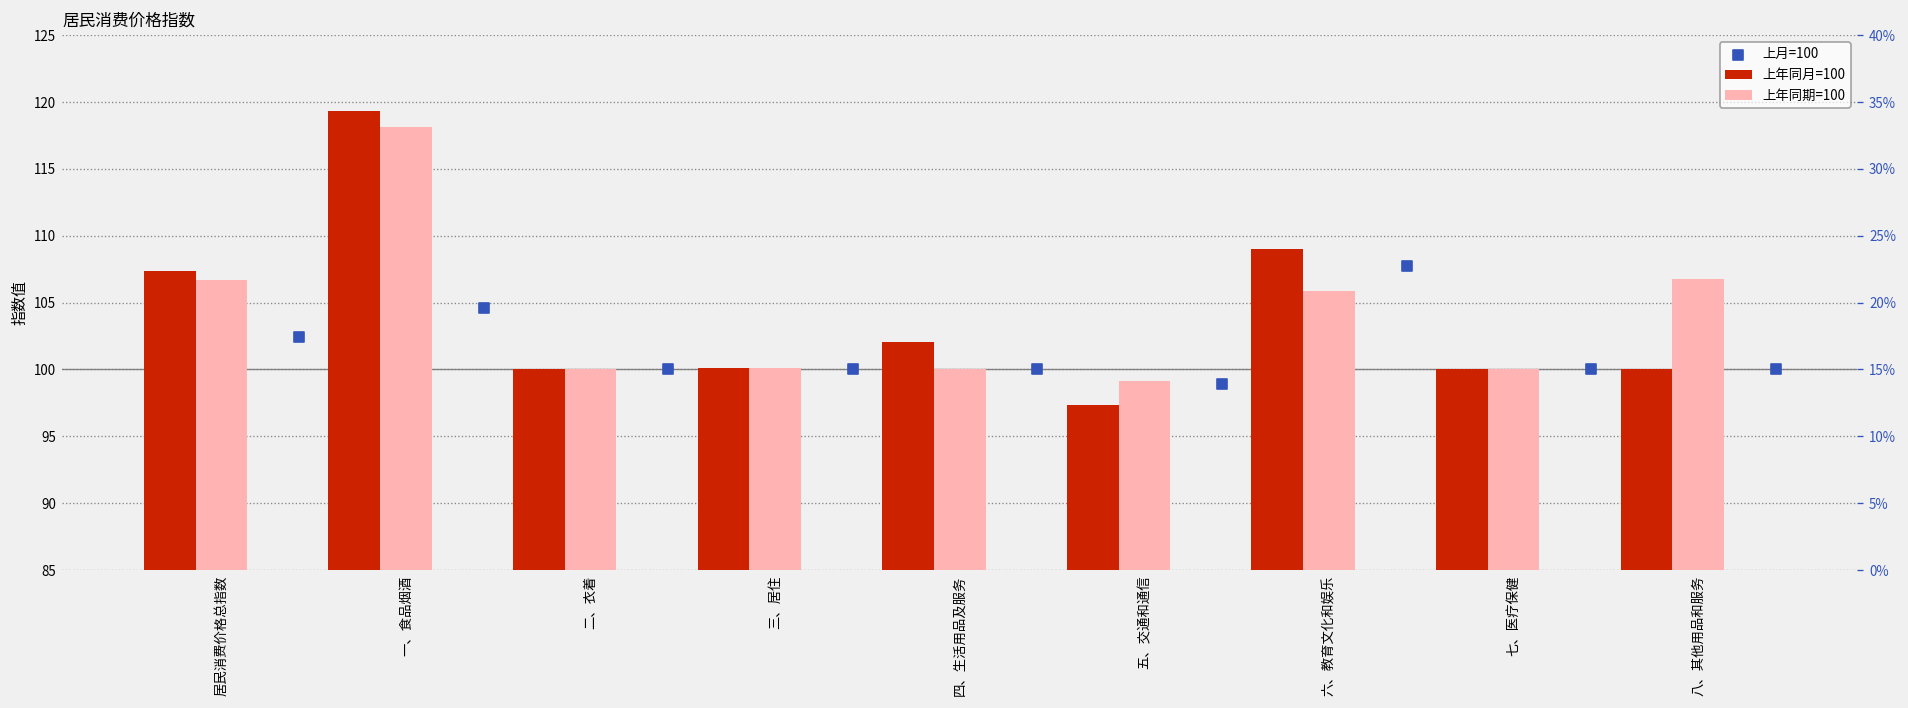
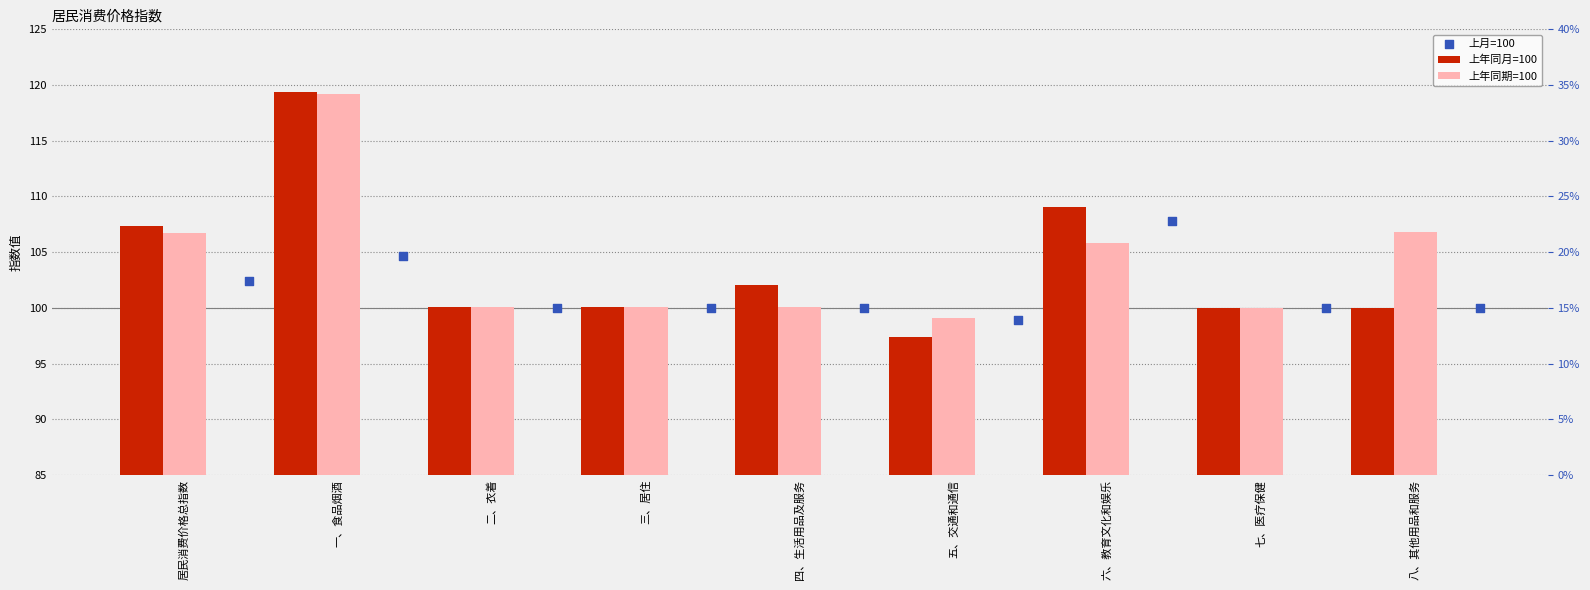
  {
    "上年同月=100": {
      "居民消费价格总指数": 107.3,
      "一、食品烟酒": 119.3,
      "二、衣着": 100.1,
      "三、居住": 100.1,
      "四、生活用品及服务": 102.1,
      "五、交通和通信": 97.3,
      "六、教育文化和娱乐": 109.0,
      "七、医疗保健": 100.0,
      "八、其他用品和服务": 100.0
    },
    "上年同期=100": {
      "居民消费价格总指数": 106.7,
-     "一、食品烟酒": 118.1,
+     "一、食品烟酒": 119.2,
      "二、衣着": 100.1,
      "三、居住": 100.1,
      "四、生活用品及服务": 100.0,
      "五、交通和通信": 99.1,
      "六、教育文化和娱乐": 105.8,
      "七、医疗保健": 100.0,
      "八、其他用品和服务": 106.8
    }
  }
